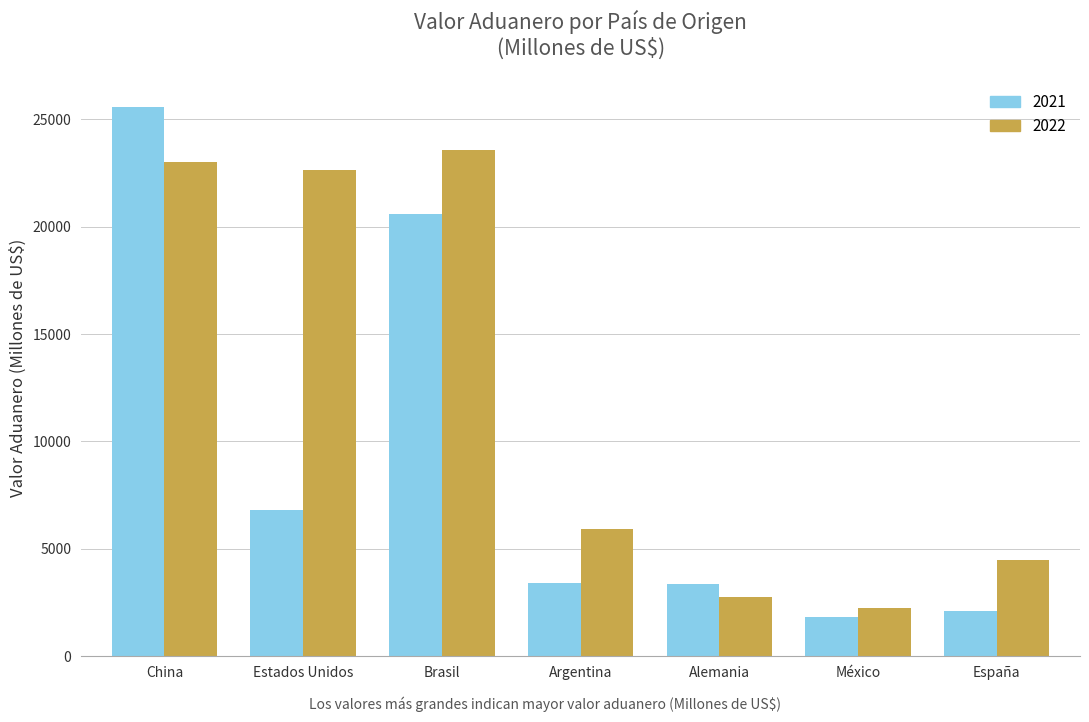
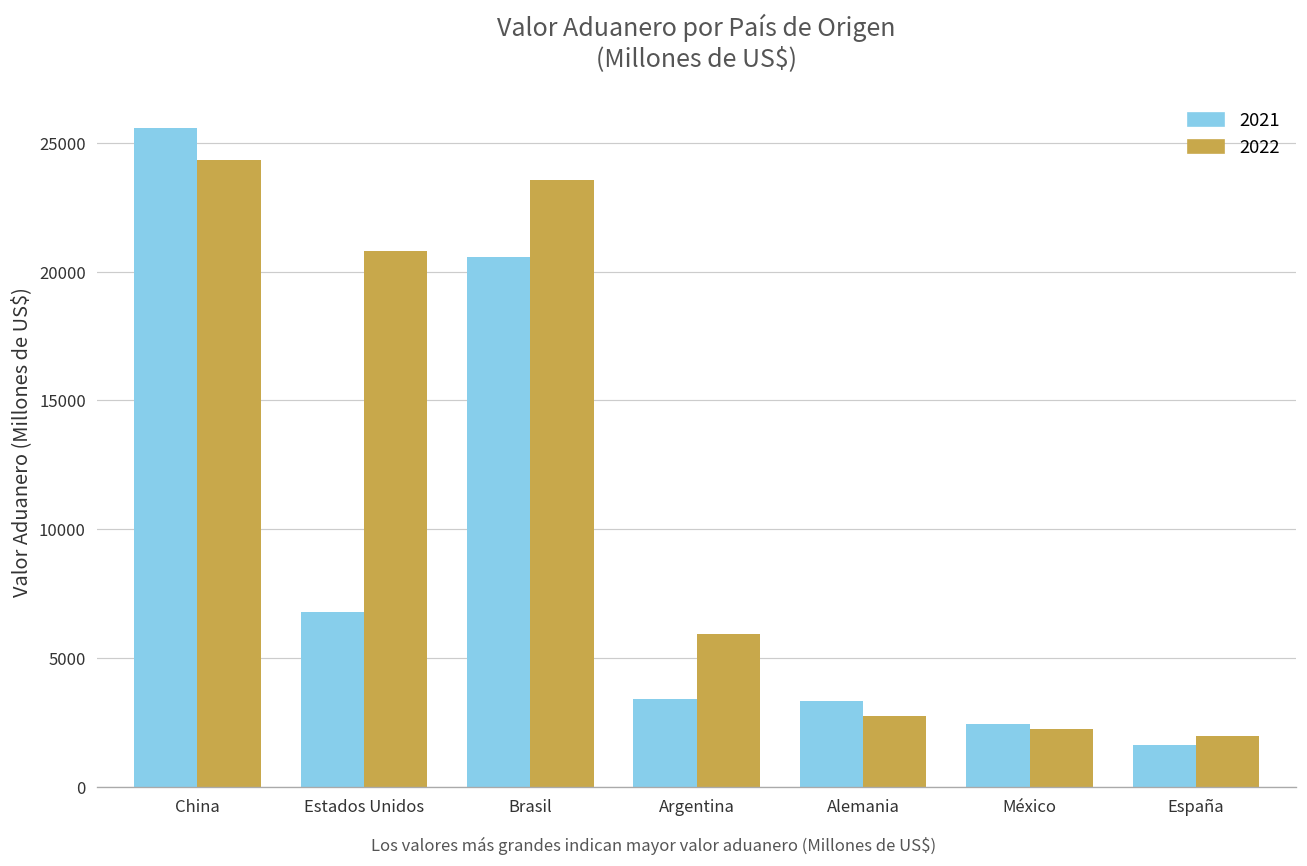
  {
    "2021": {
      "China": 25600,
      "Estados Unidos": 6800,
      "Brasil": 20600,
      "Argentina": 3400,
      "Alemania": 3300,
-     "México": 1800,
-     "España": 2100
+     "México": 2500,
+     "España": 1700
    },
    "2022": {
-     "China": 23000,
-     "Estados Unidos": 22600,
+     "China": 24300,
+     "Estados Unidos": 20800,
      "Brasil": 23600,
      "Argentina": 5900,
      "Alemania": 2800,
      "México": 2200,
-     "España": 4500
+     "España": 2000
    }
  }
